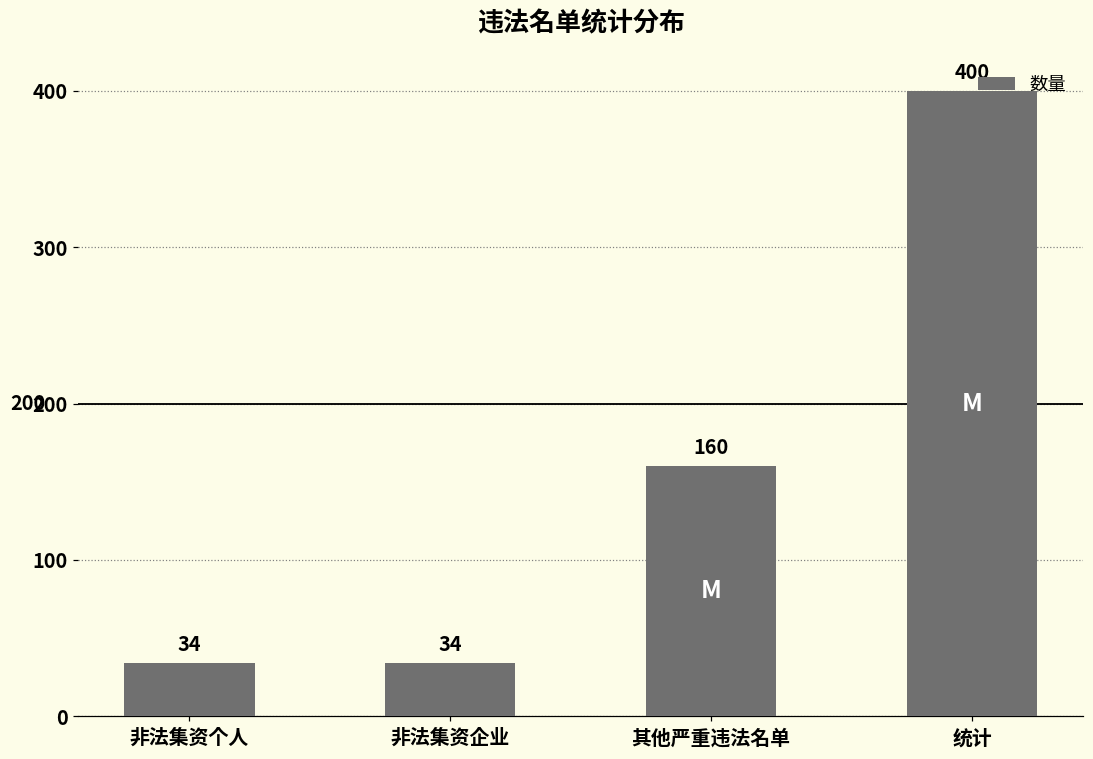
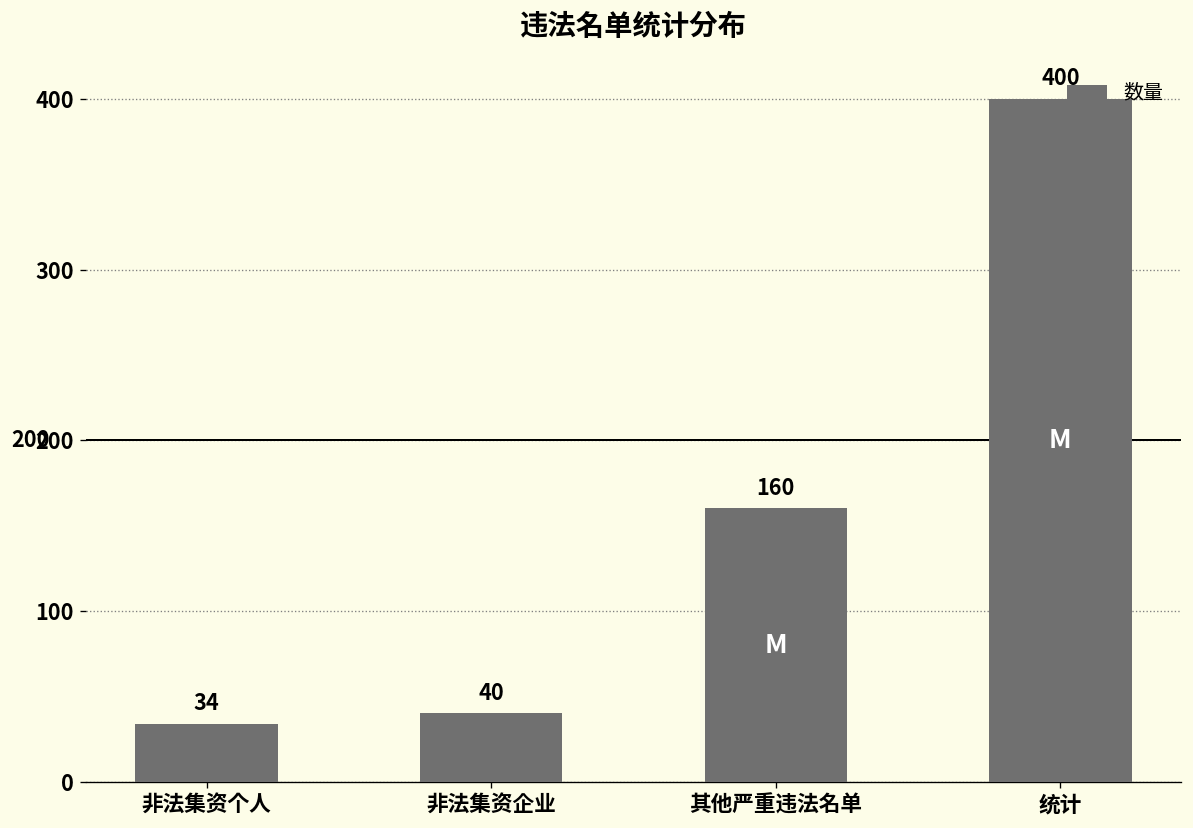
  {
    "非法集资个人": 34,
-   "非法集资企业": 34,
+   "非法集资企业": 40,
    "其他严重违法名单": 160,
    "统计": 400
  }
